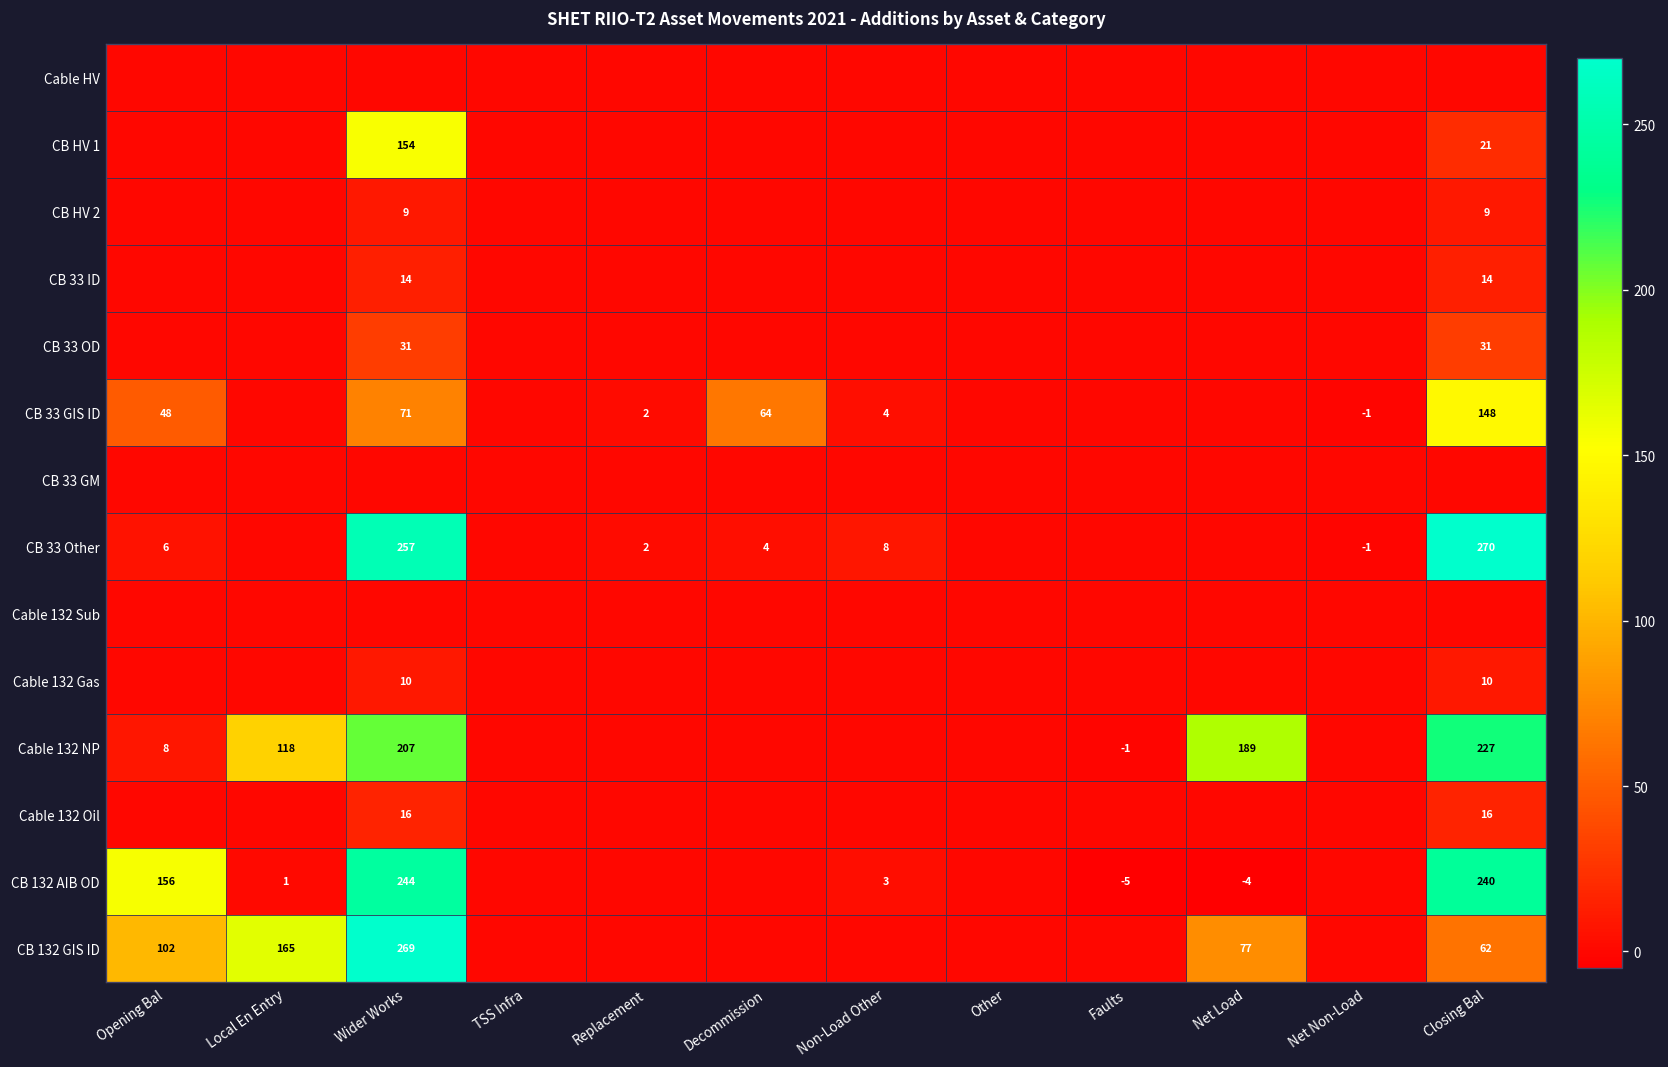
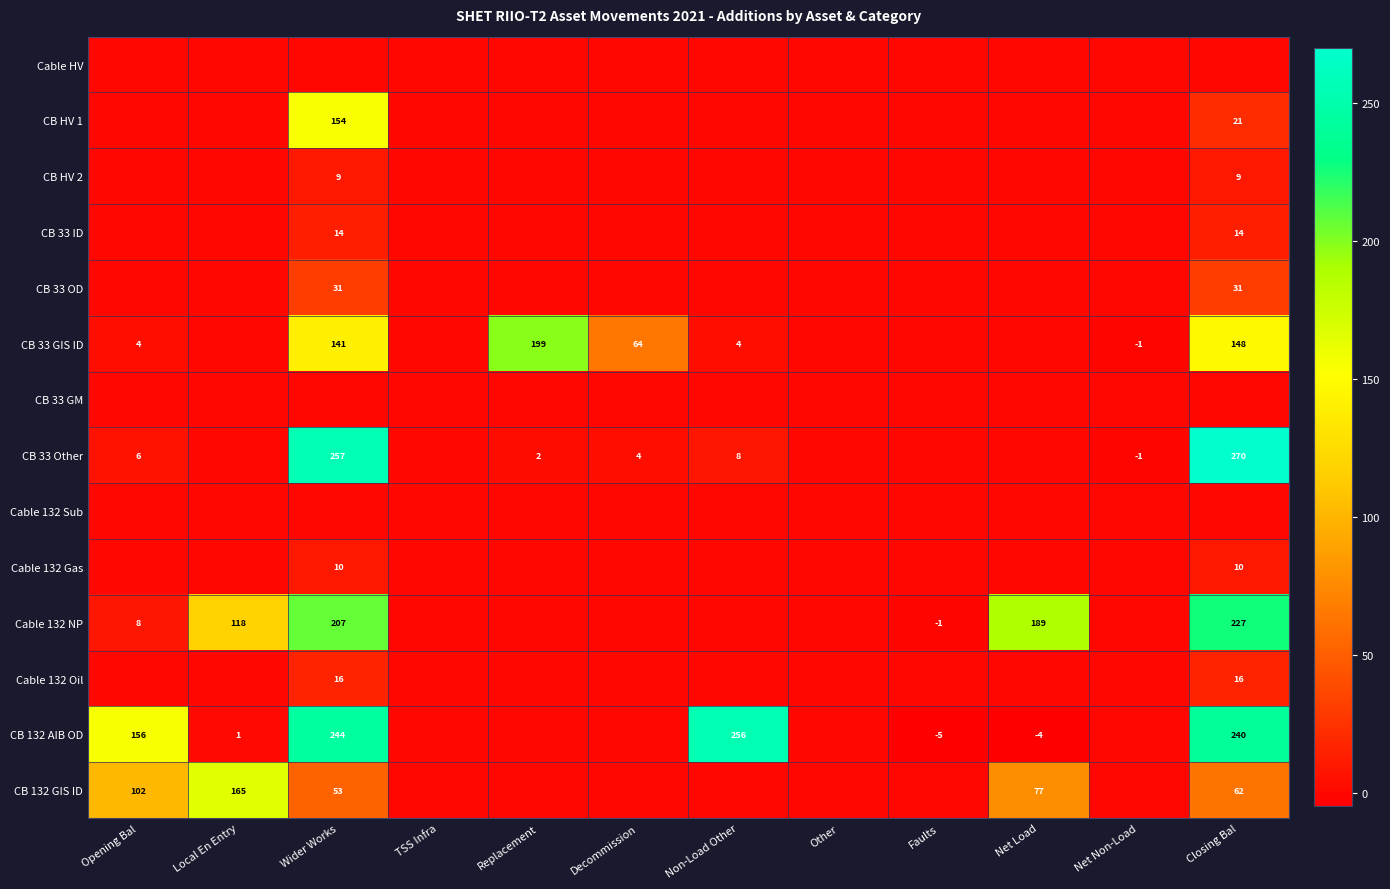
  {
    "CB HV 1": {
      "Wider Works": 154,
      "Closing Bal": 21
    },
    "CB HV 2": {
      "Wider Works": 9,
      "Closing Bal": 9
    },
    "CB 33 ID": {
      "Wider Works": 14,
      "Closing Bal": 14
    },
    "CB 33 OD": {
      "Wider Works": 31,
      "Closing Bal": 31
    },
    "CB 33 GIS ID": {
-     "Opening Bal": 48,
-     "Wider Works": 71,
-     "Replacement": 2,
+     "Opening Bal": 4,
+     "Wider Works": 141,
+     "Replacement": 199,
      "Decommission": 64,
      "Non-Load Other": 4,
      "Net Non-Load": -1,
      "Closing Bal": 148
    },
    "CB 33 Other": {
      "Opening Bal": 6,
      "Wider Works": 257,
      "Replacement": 2,
      "Decommission": 4,
      "Non-Load Other": 8,
      "Net Non-Load": -1,
      "Closing Bal": 270
    },
    "Cable 132 Gas": {
      "Wider Works": 10,
      "Closing Bal": 10
    },
    "Cable 132 NP": {
      "Opening Bal": 8,
      "Local En Entry": 118,
      "Wider Works": 207,
      "Faults": -1,
      "Net Load": 189,
      "Closing Bal": 227
    },
    "Cable 132 Oil": {
      "Wider Works": 16,
      "Closing Bal": 16
    },
    "CB 132 AIB OD": {
      "Opening Bal": 156,
      "Local En Entry": 1,
      "Wider Works": 244,
-     "Non-Load Other": 3,
+     "Non-Load Other": 256,
      "Faults": -5,
      "Net Load": -4,
      "Closing Bal": 240
    },
    "CB 132 GIS ID": {
      "Opening Bal": 102,
      "Local En Entry": 165,
-     "Wider Works": 269,
+     "Wider Works": 53,
      "Net Load": 77,
      "Closing Bal": 62
    }
  }
